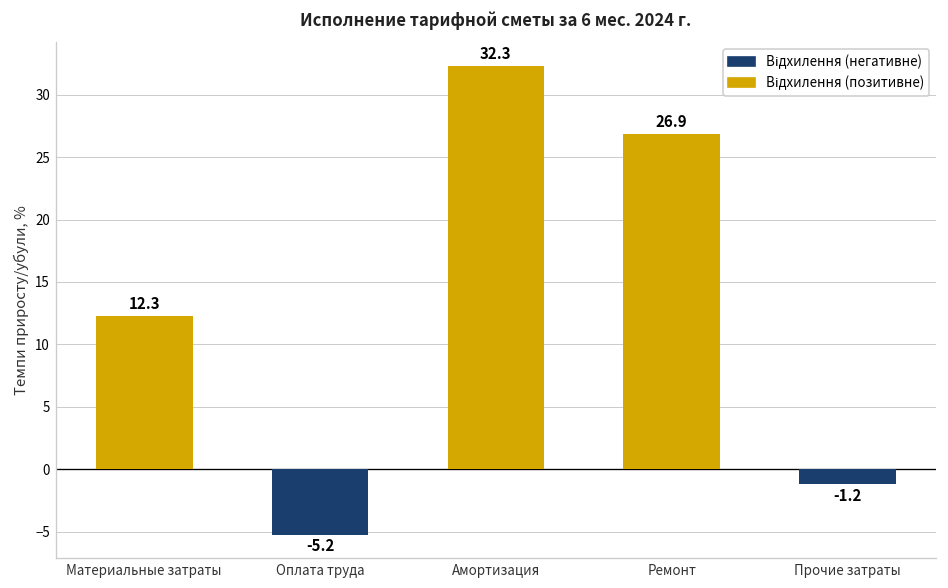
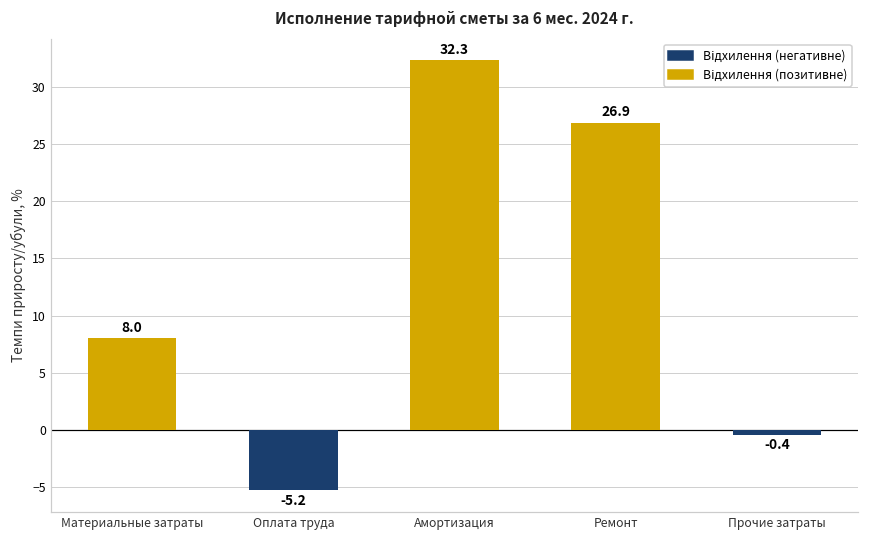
  {
-   "Материальные затраты": 12.3,
+   "Материальные затраты": 8.0,
    "Оплата труда": -5.2,
    "Амортизация": 32.3,
    "Ремонт": 26.9,
-   "Прочие затраты": -1.2
+   "Прочие затраты": -0.4
  }
